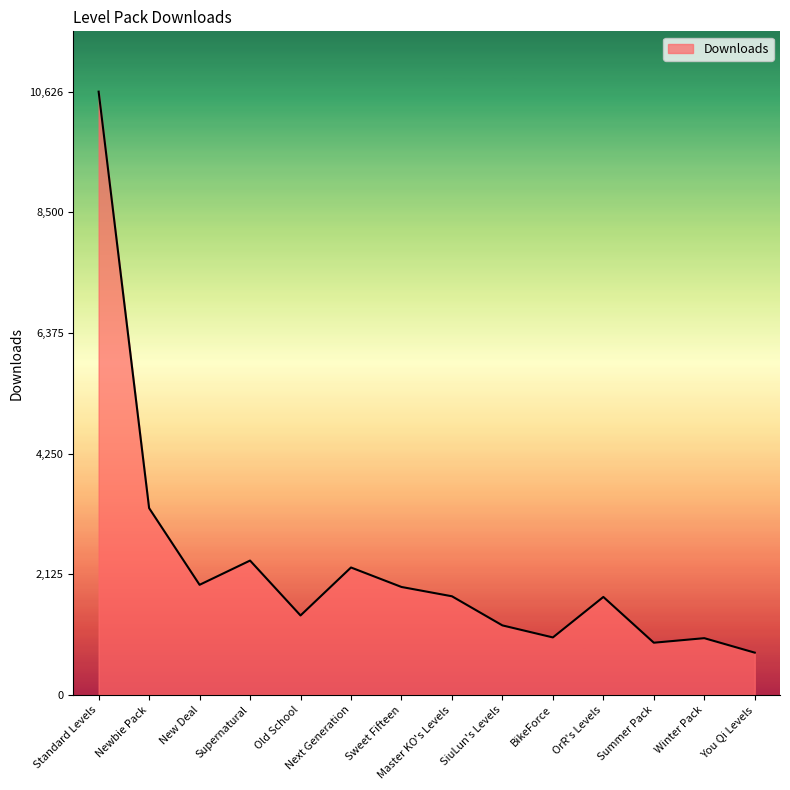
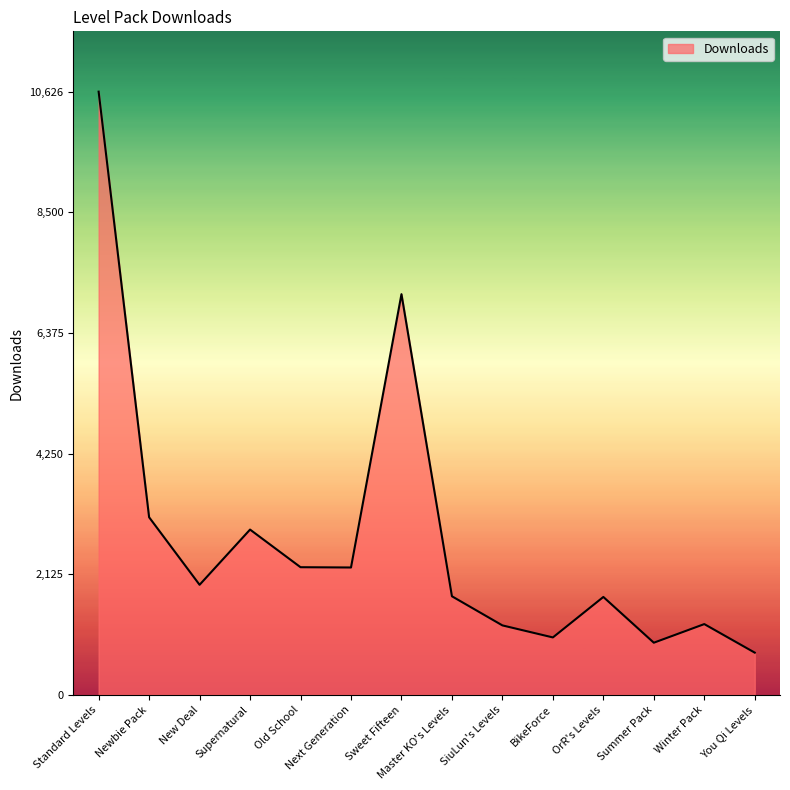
  {
    "Standard Levels": "10,600",
-   "Newbie Pack": "3,300",
+   "Newbie Pack": "3,100",
    "New Deal": "1,900",
-   "Supernatural": "2,400",
-   "Old School": "1,400",
+   "Supernatural": "2,900",
+   "Old School": "2,200",
    "Next Generation": "2,200",
-   "Sweet Fifteen": "1,900",
+   "Sweet Fifteen": "7,100",
    "Master KO's Levels": "1,700",
    "SiuLun's Levels": "1,200",
    "BikeForce": "1,000",
    "OrR's Levels": "1,700",
    "Summer Pack": "900",
-   "Winter Pack": "1,000",
+   "Winter Pack": "1,200",
    "You Qi Levels": "700"
  }
